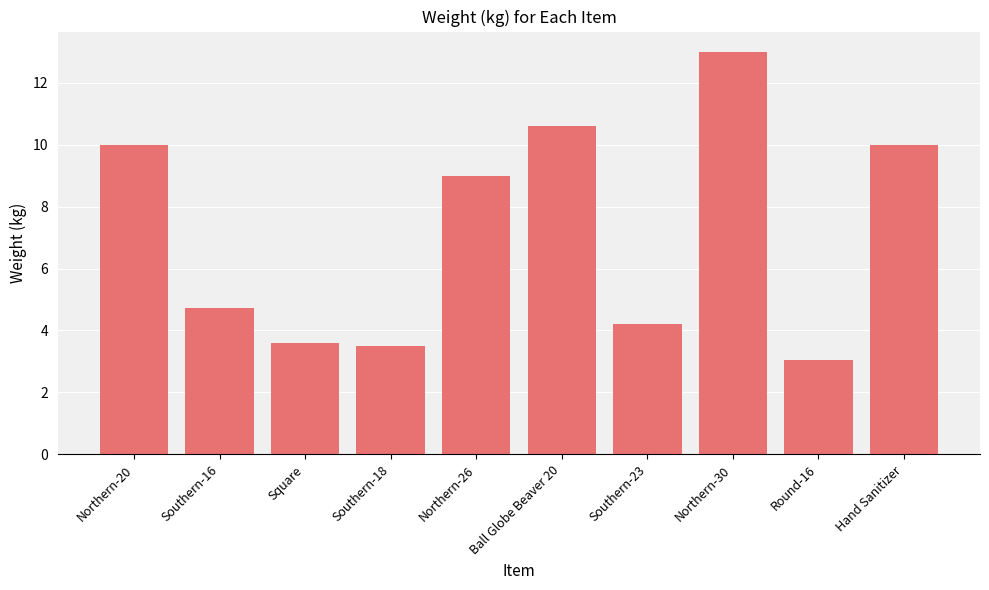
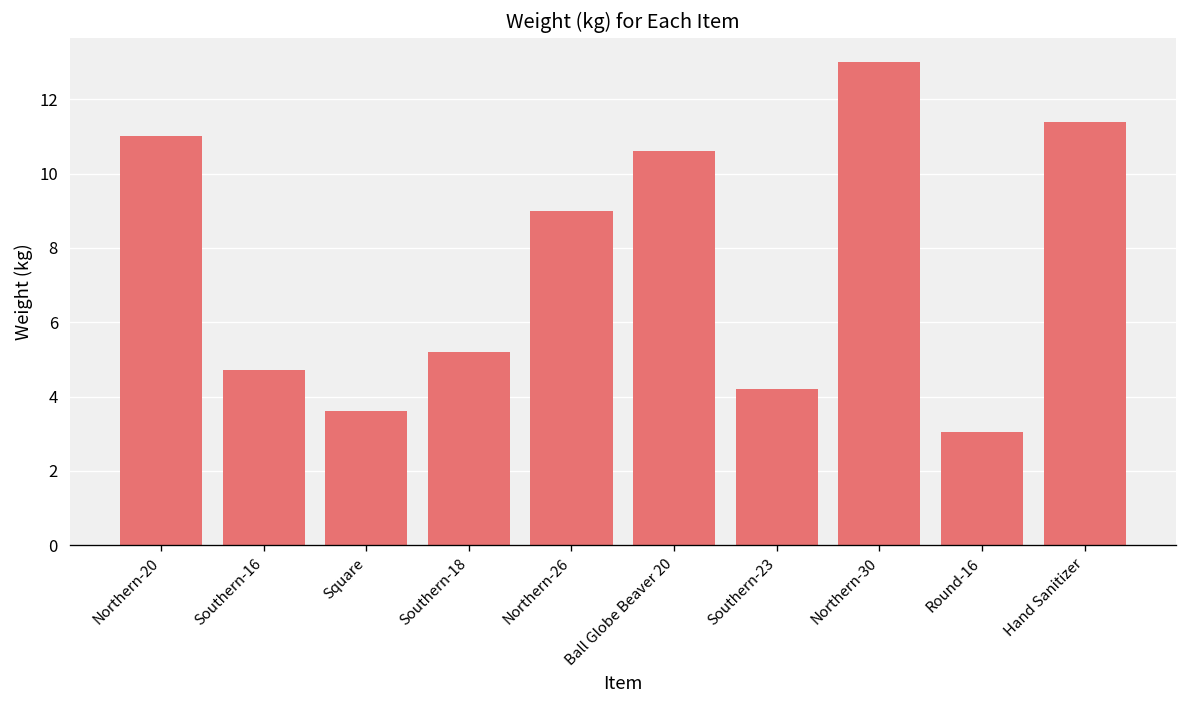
  {
-   "Northern-20": 10,
+   "Northern-20": 11,
    "Southern-16": 4.7,
    "Square": 3.6,
-   "Southern-18": 3.5,
+   "Southern-18": 5.2,
    "Northern-26": 9.0,
    "Ball Globe Beaver 20": 10.6,
    "Southern-23": 4.2,
    "Northern-30": 13.0,
    "Round-16": 3.1,
-   "Hand Sanitizer": 10.0
+   "Hand Sanitizer": 11.4
  }
